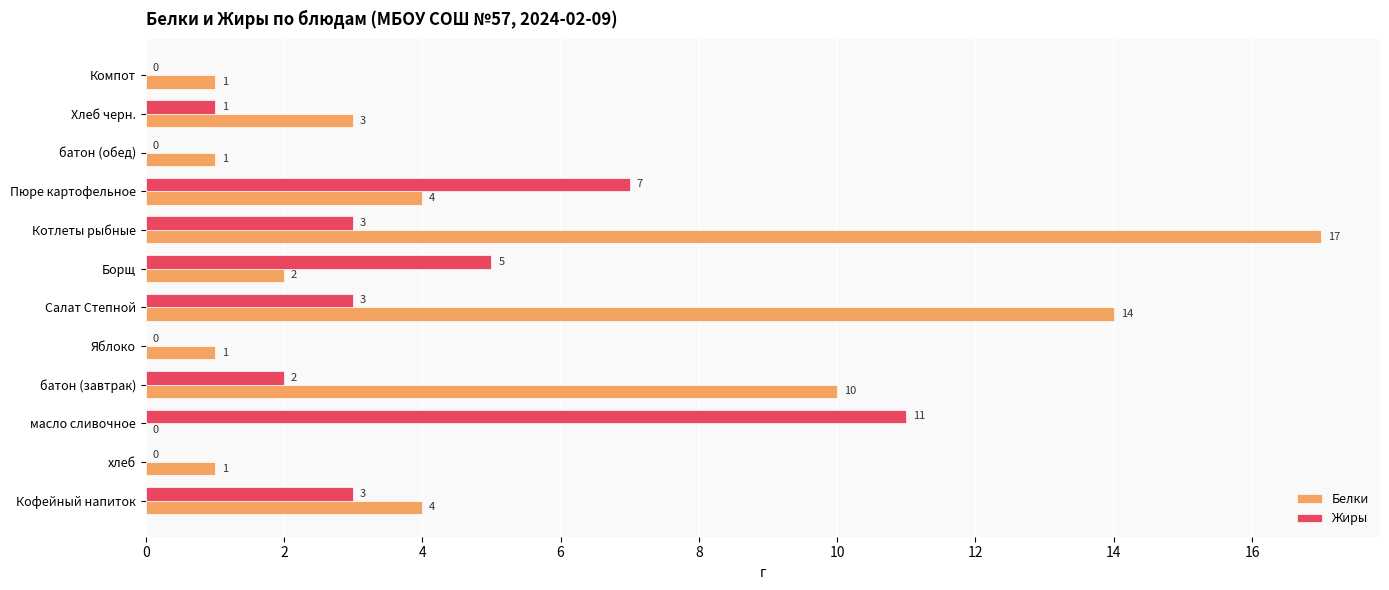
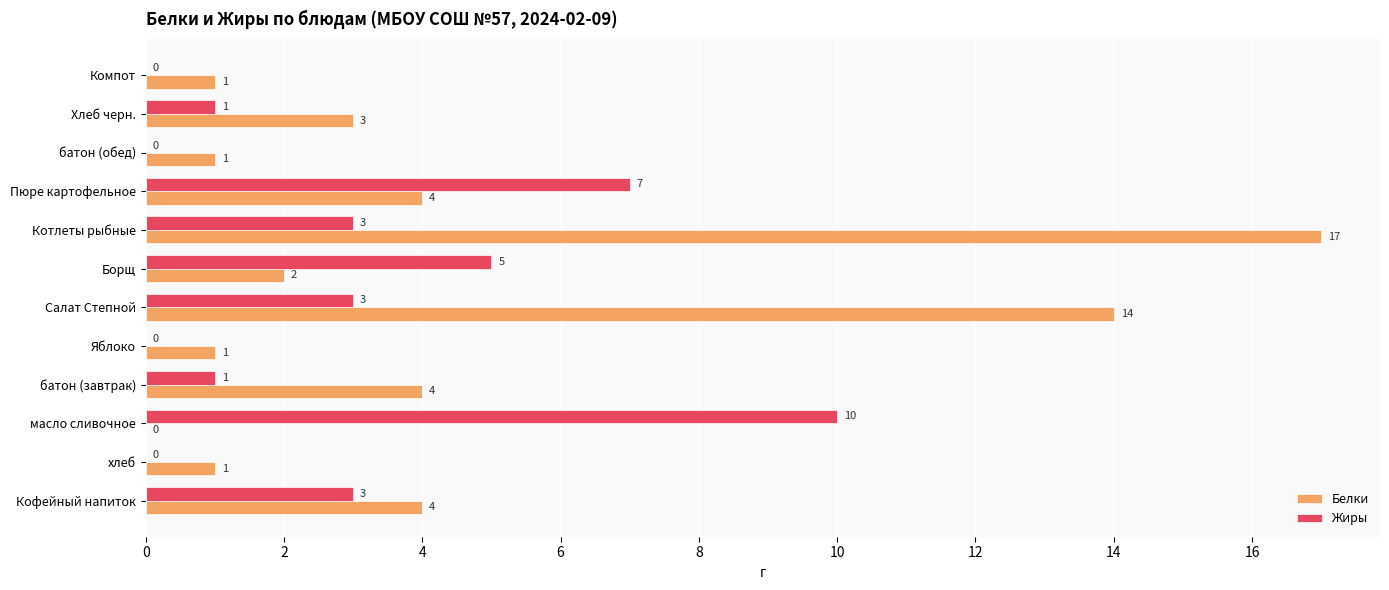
  {
    "Белки": {
      "Компот": 1,
      "Хлеб черн.": 3,
      "батон (обед)": 1,
      "Пюре картофельное": 4,
      "Котлеты рыбные": 17,
      "Борщ": 2,
      "Салат Степной": 14,
      "Яблоко": 1,
-     "батон (завтрак)": 10,
+     "батон (завтрак)": 4,
      "масло сливочное": 0,
      "хлеб": 1,
      "Кофейный напиток": 4
    },
    "Жиры": {
      "Компот": 0,
      "Хлеб черн.": 1,
      "батон (обед)": 0,
      "Пюре картофельное": 7,
      "Котлеты рыбные": 3,
      "Борщ": 5,
      "Салат Степной": 3,
      "Яблоко": 0,
-     "батон (завтрак)": 2,
-     "масло сливочное": 11,
+     "батон (завтрак)": 1,
+     "масло сливочное": 10,
      "хлеб": 0,
      "Кофейный напиток": 3
    }
  }
